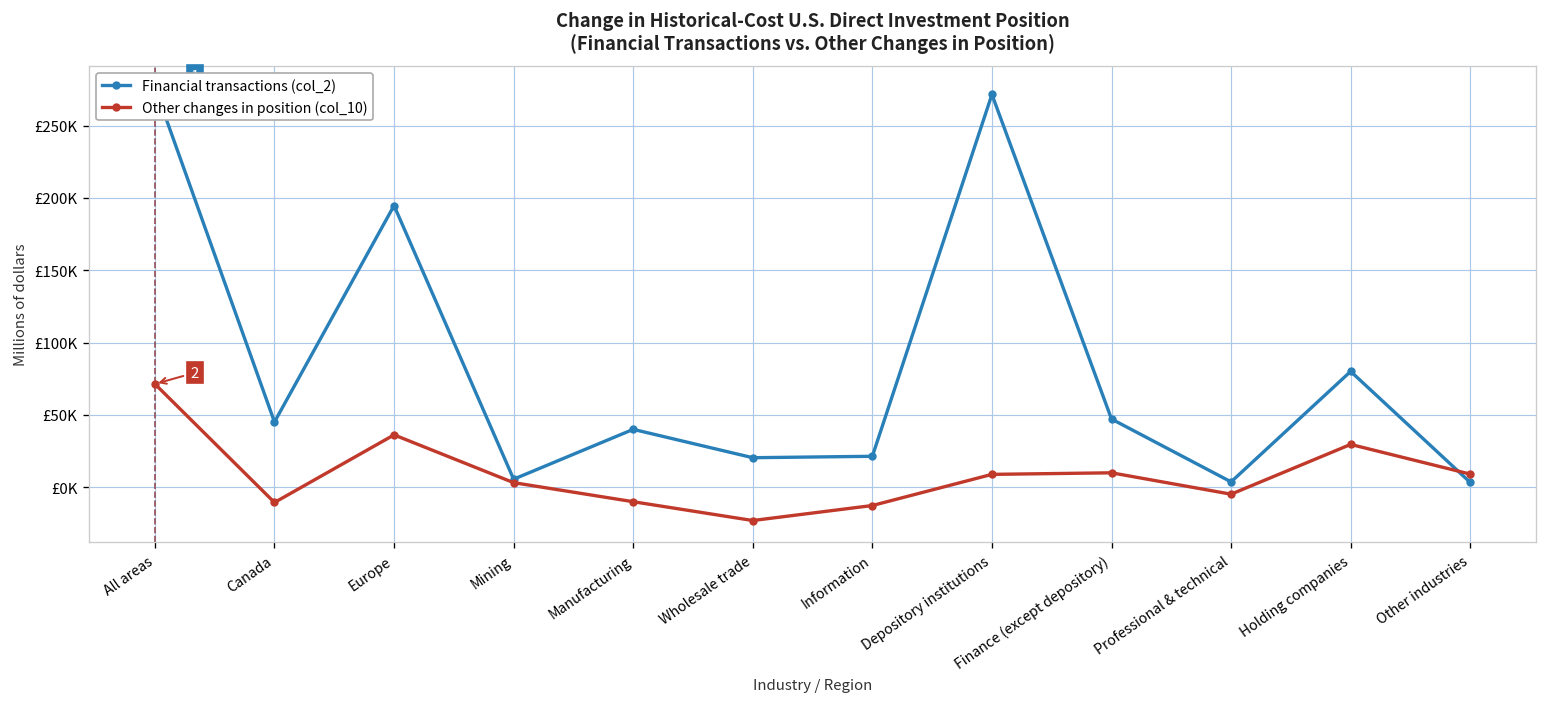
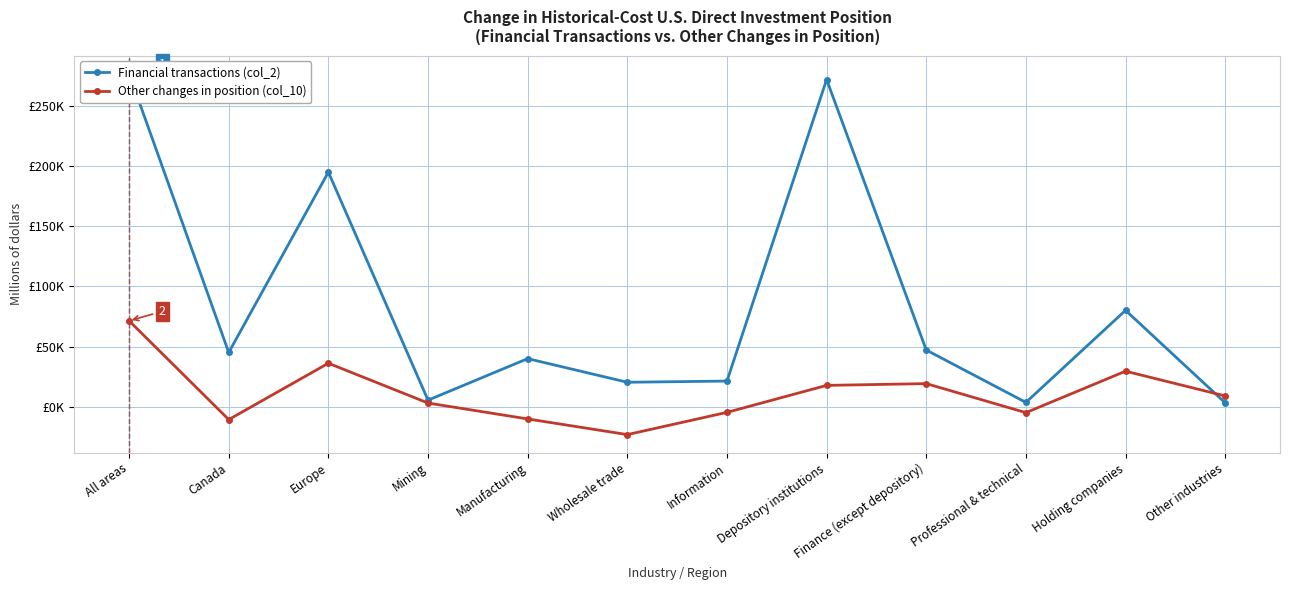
  {
    "Financial transactions (col_2)": {
      "Canada": "£45000",
      "Europe": "£195000",
      "Mining": "£6000",
      "Manufacturing": "£40000",
      "Wholesale trade": "£20000",
      "Information": "£21000",
      "Depository institutions": "£272000",
      "Finance (except depository)": "£47000",
      "Professional & technical": "£4000",
      "Holding companies": "£80000",
      "Other industries": "£3000"
    },
    "Other changes in position (col_10)": {
      "All areas": "£71000",
      "Canada": "£-10000",
      "Europe": "£36000",
      "Mining": "£3000",
      "Manufacturing": "£-10000",
      "Wholesale trade": "£-23000",
-     "Information": "£-13000",
-     "Depository institutions": "£9000",
-     "Finance (except depository)": "£10000",
+     "Information": "£-5000",
+     "Depository institutions": "£18000",
+     "Finance (except depository)": "£19000",
      "Professional & technical": "£-5000",
      "Holding companies": "£30000",
      "Other industries": "£9000"
    }
  }
